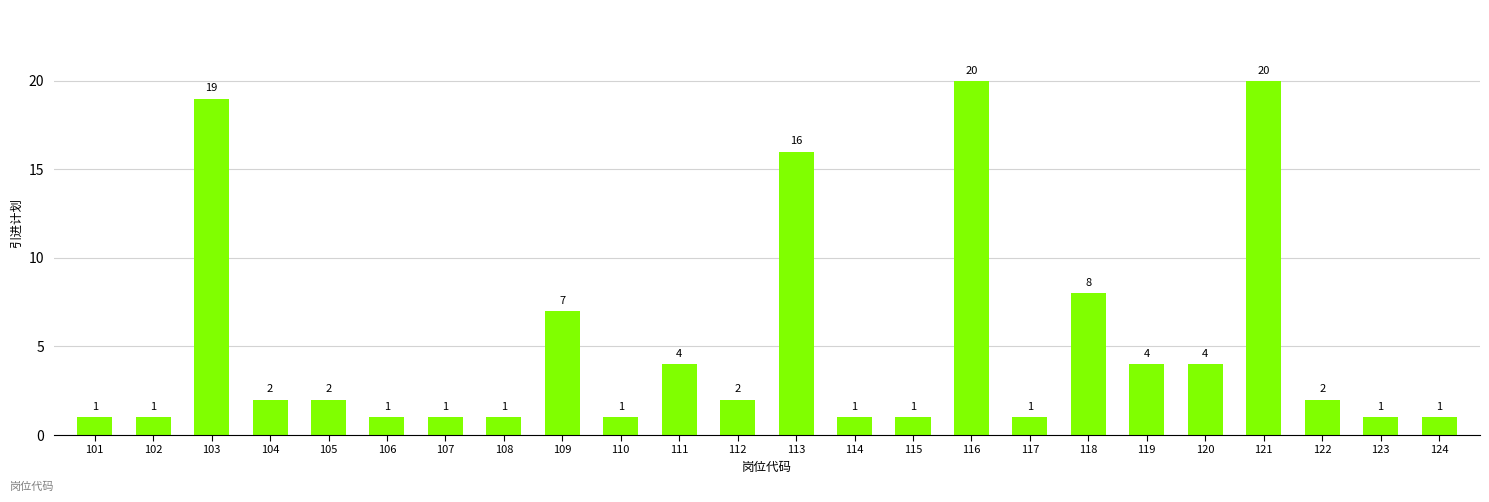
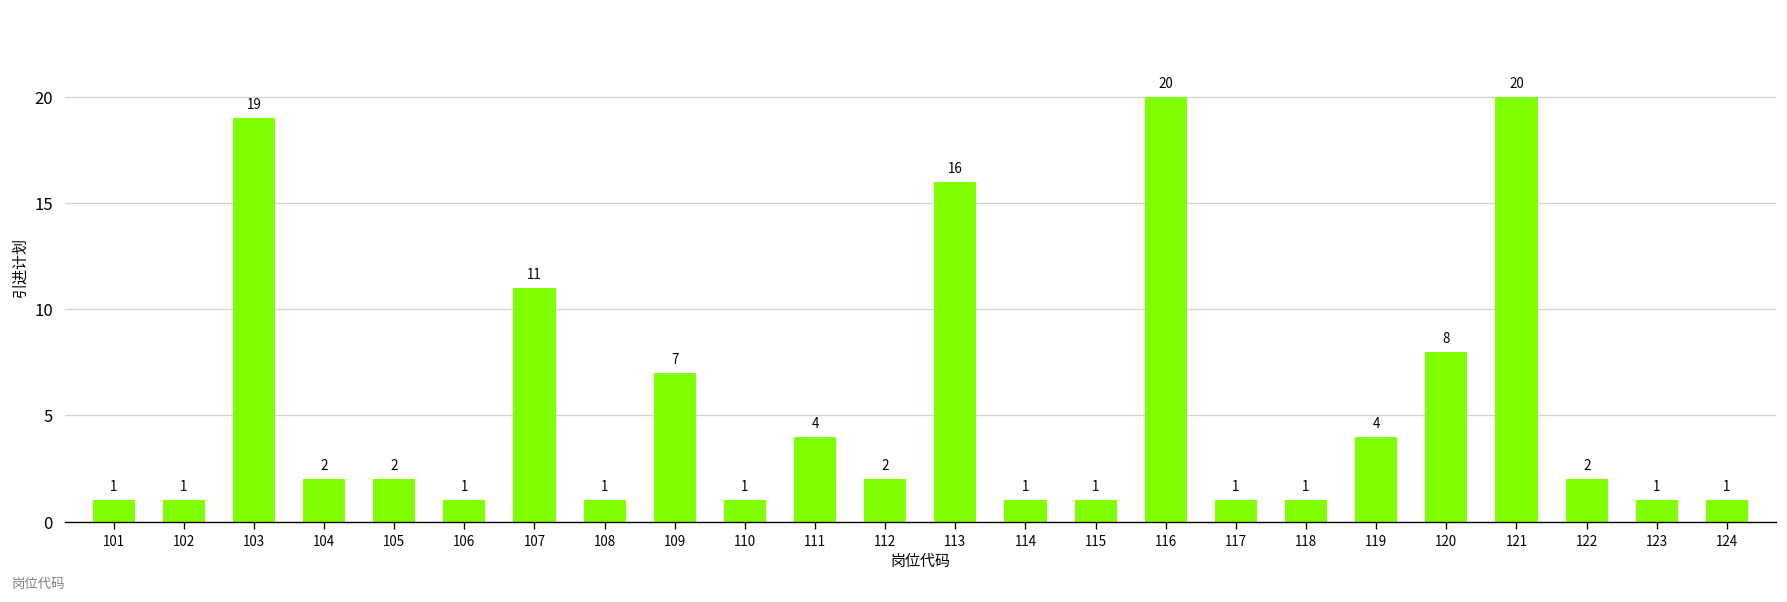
  {
    "101": 1,
    "102": 1,
    "103": 19,
    "104": 2,
    "105": 2,
    "106": 1,
-   "107": 1,
+   "107": 11,
    "108": 1,
    "109": 7,
    "110": 1,
    "111": 4,
    "112": 2,
    "113": 16,
    "114": 1,
    "115": 1,
    "116": 20,
    "117": 1,
-   "118": 8,
+   "118": 1,
    "119": 4,
-   "120": 4,
+   "120": 8,
    "121": 20,
    "122": 2,
    "123": 1,
    "124": 1
  }
